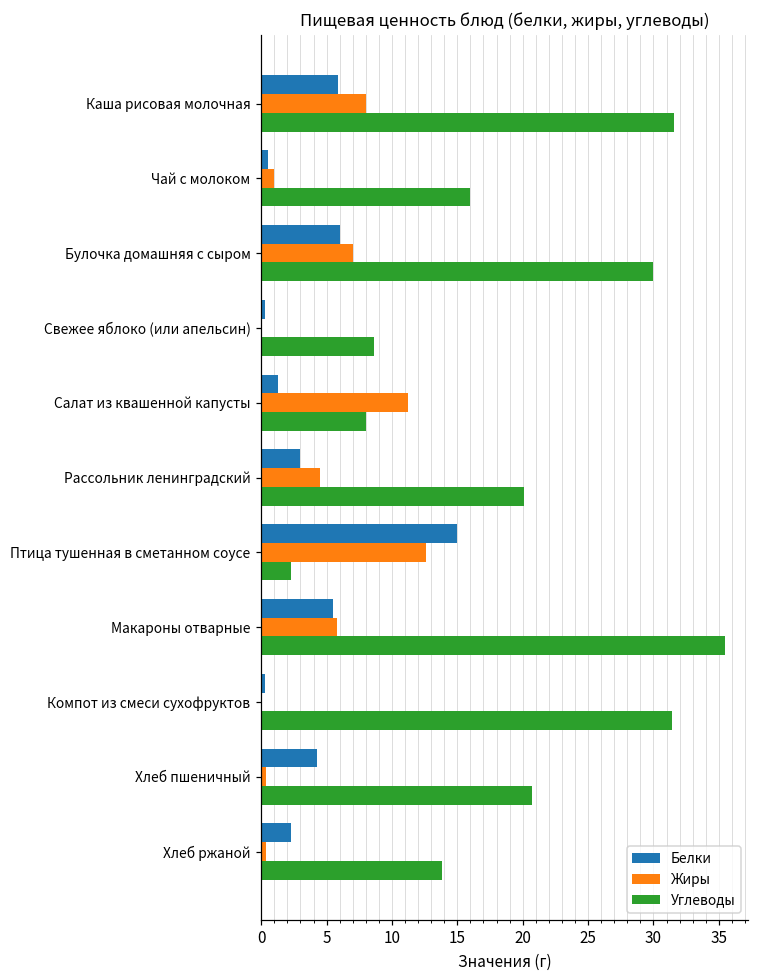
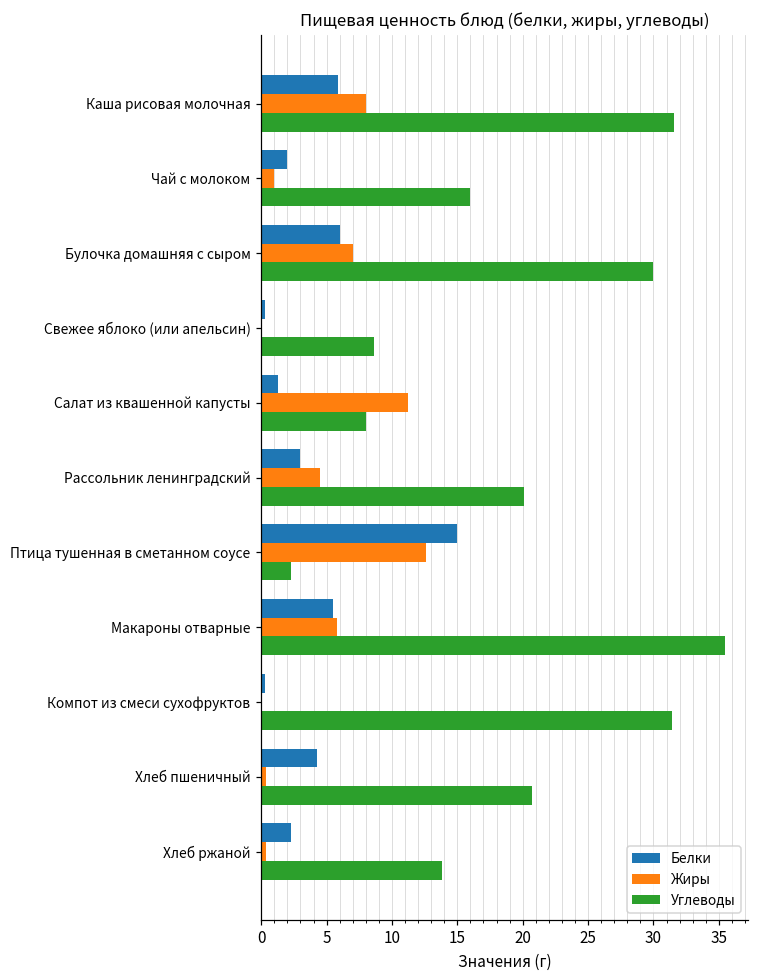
  {
    "Белки": {
      "Каша рисовая молочная": 5.9,
-     "Чай с молоком": 0.5,
+     "Чай с молоком": 2.0,
      "Булочка домашняя с сыром": 6.0,
      "Свежее яблоко (или апельсин)": 0.3,
      "Салат из квашенной капусты": 1.3,
      "Рассольник ленинградский": 3.0,
      "Птица тушенная в сметанном соусе": 15.0,
      "Макароны отварные": 5.5,
      "Компот из смеси сухофруктов": 0.3,
      "Хлеб пшеничный": 4.3,
      "Хлеб ржаной": 2.3
    },
    "Жиры": {
      "Каша рисовая молочная": 8.0,
      "Чай с молоком": 1.0,
      "Булочка домашняя с сыром": 7.0,
      "Свежее яблоко (или апельсин)": 0.0,
      "Салат из квашенной капусты": 11.2,
      "Рассольник ленинградский": 4.5,
      "Птица тушенная в сметанном соусе": 12.6,
      "Макароны отварные": 5.8,
      "Компот из смеси сухофруктов": 0.0,
      "Хлеб пшеничный": 0.4,
      "Хлеб ржаной": 0.4
    },
    "Углеводы": {
      "Каша рисовая молочная": 31.6,
      "Чай с молоком": 16.0,
      "Булочка домашняя с сыром": 30.0,
      "Свежее яблоко (или апельсин)": 8.6,
      "Салат из квашенной капусты": 8.0,
      "Рассольник ленинградский": 20.1,
      "Птица тушенная в сметанном соусе": 2.3,
      "Макароны отварные": 35.5,
      "Компот из смеси сухофруктов": 31.4,
      "Хлеб пшеничный": 20.7,
      "Хлеб ржаной": 13.8
    }
  }
